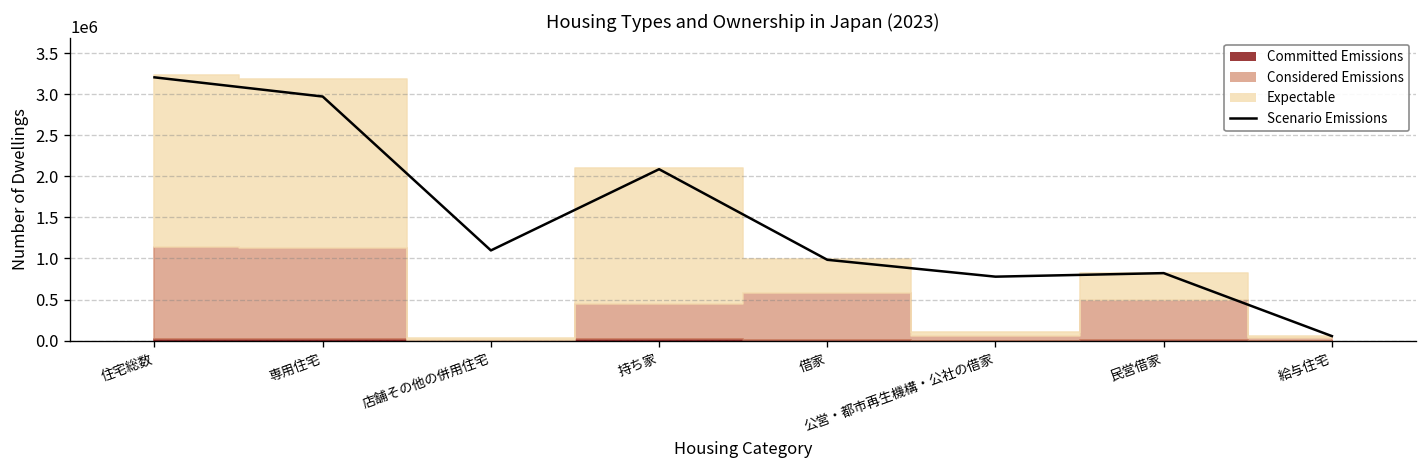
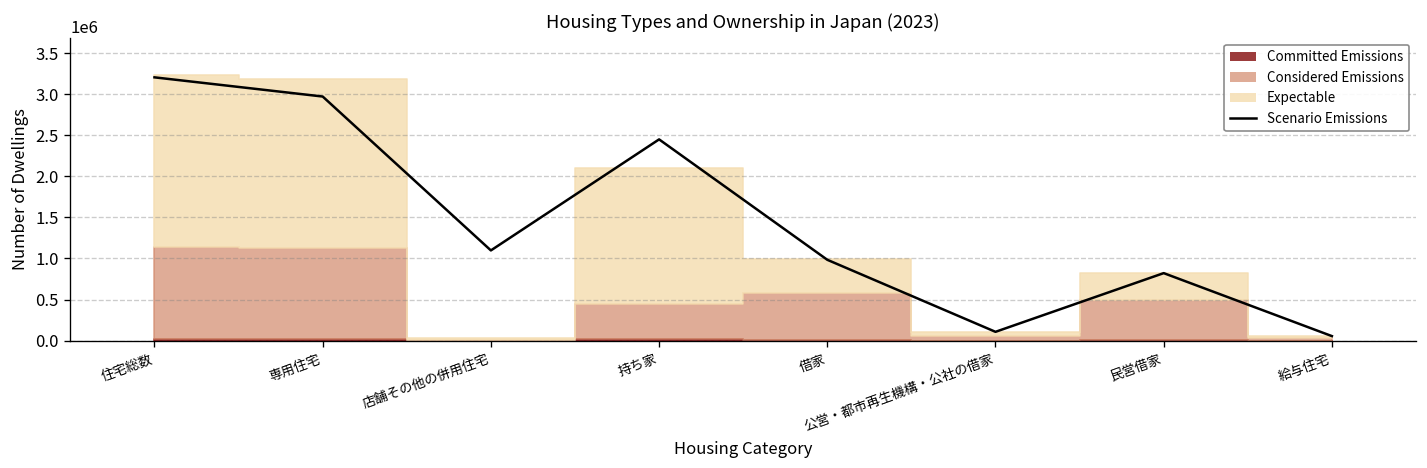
  {
    "Scenario Emissions": {
      "専用住宅": 3000000,
      "店舗その他の併用住宅": 1100000,
-     "持ち家": 2100000,
+     "持ち家": 2400000,
      "借家": 1000000,
-     "公営・都市再生機構・公社の借家": 800000,
+     "公営・都市再生機構・公社の借家": 100000,
      "民営借家": 800000
    }
  }
